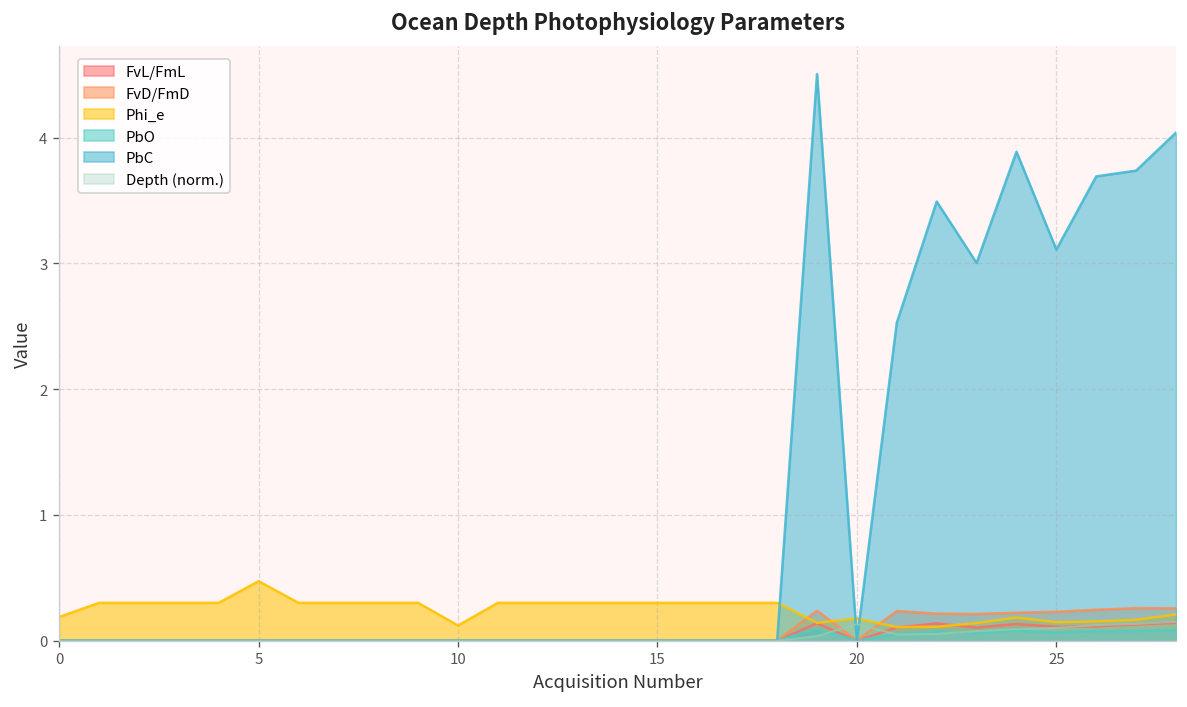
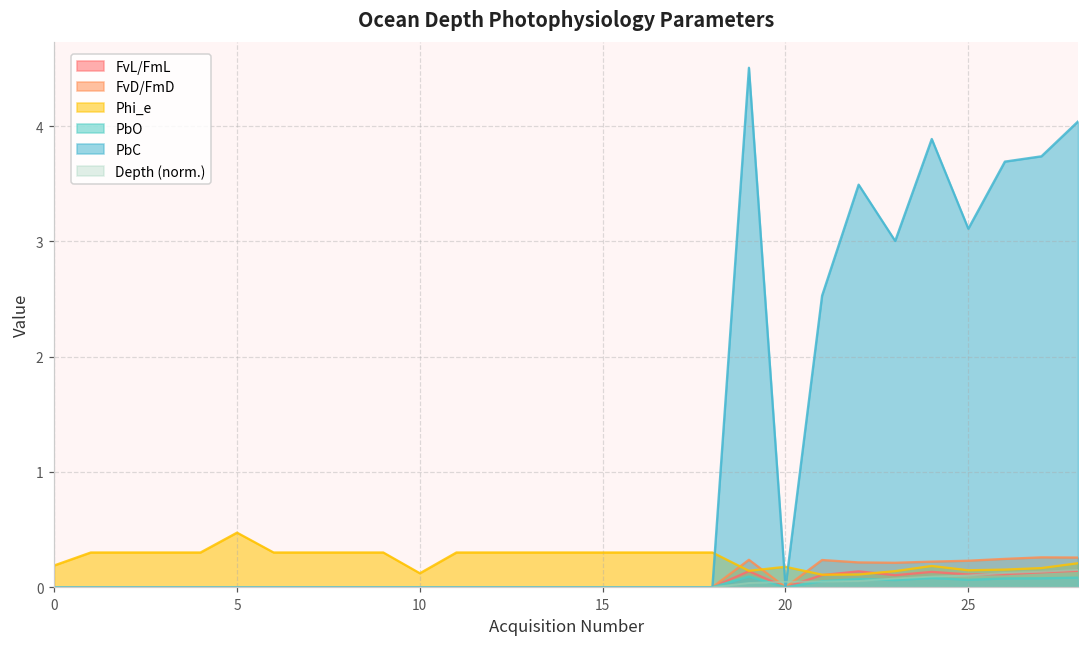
  {
    "Phi_e": {
      "0": 0.19,
      "5": 0.47,
      "10": 0.12,
      "15": 0.30,
      "20": 0.18,
      "25": 0.15
    },
    "Depth (norm.)": {
-     "20": 0.13
+     "20": 0.05
    }
  }
